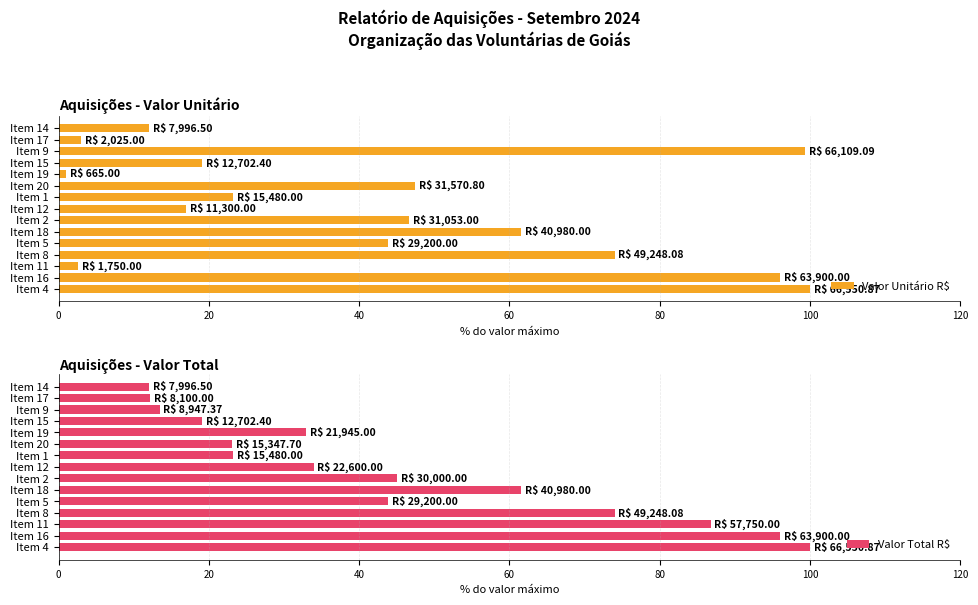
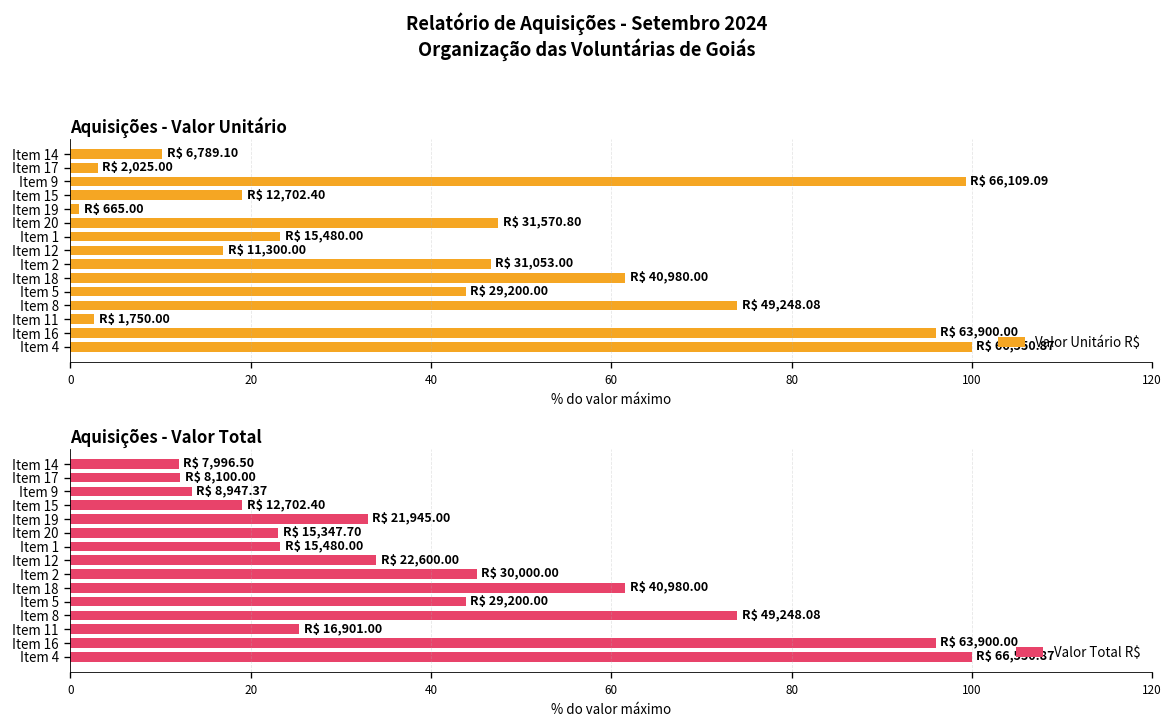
  {
    "Aquisições - Valor Unitário": {
-     "Item 14": "7,996.50"
+     "Item 14": "6,789.10"
    },
    "Aquisições - Valor Total": {
-     "Item 11": "57,750.00"
+     "Item 11": "16,901.00"
    }
  }
